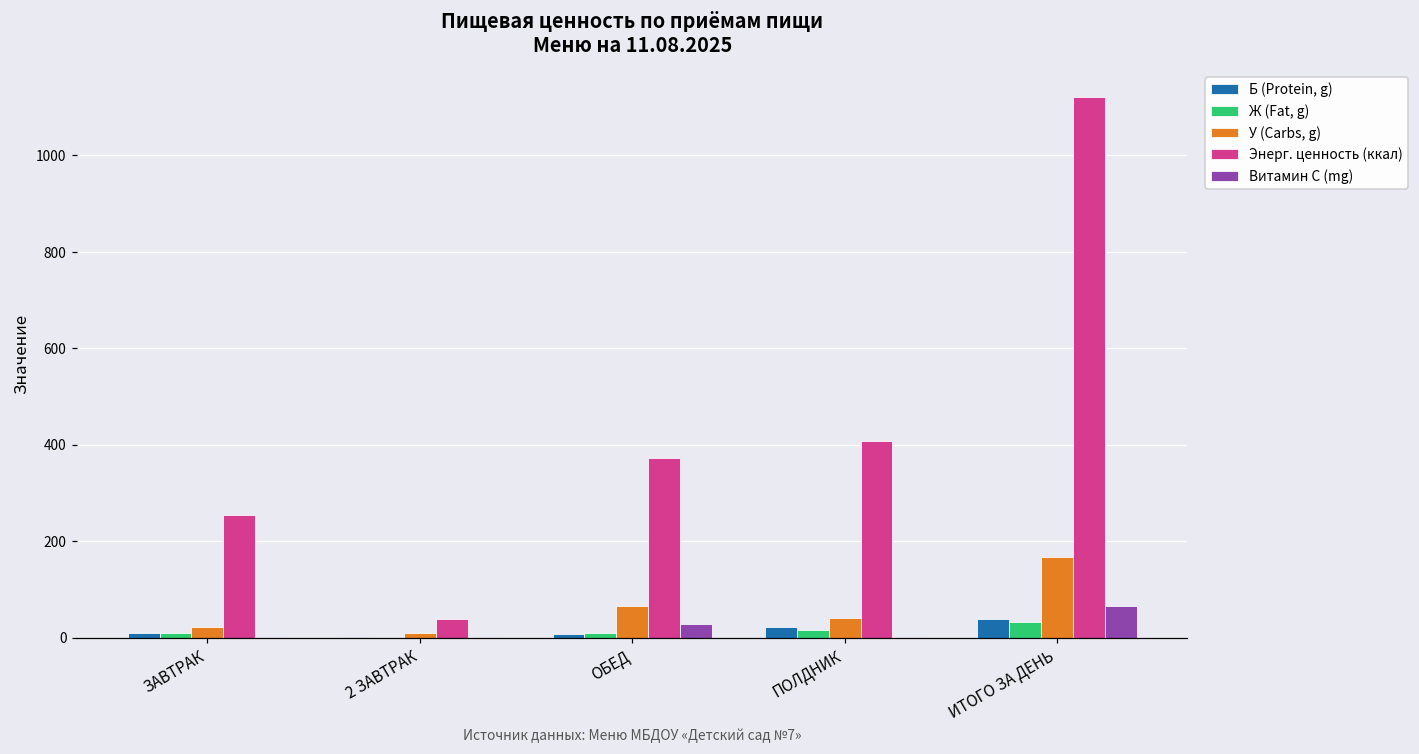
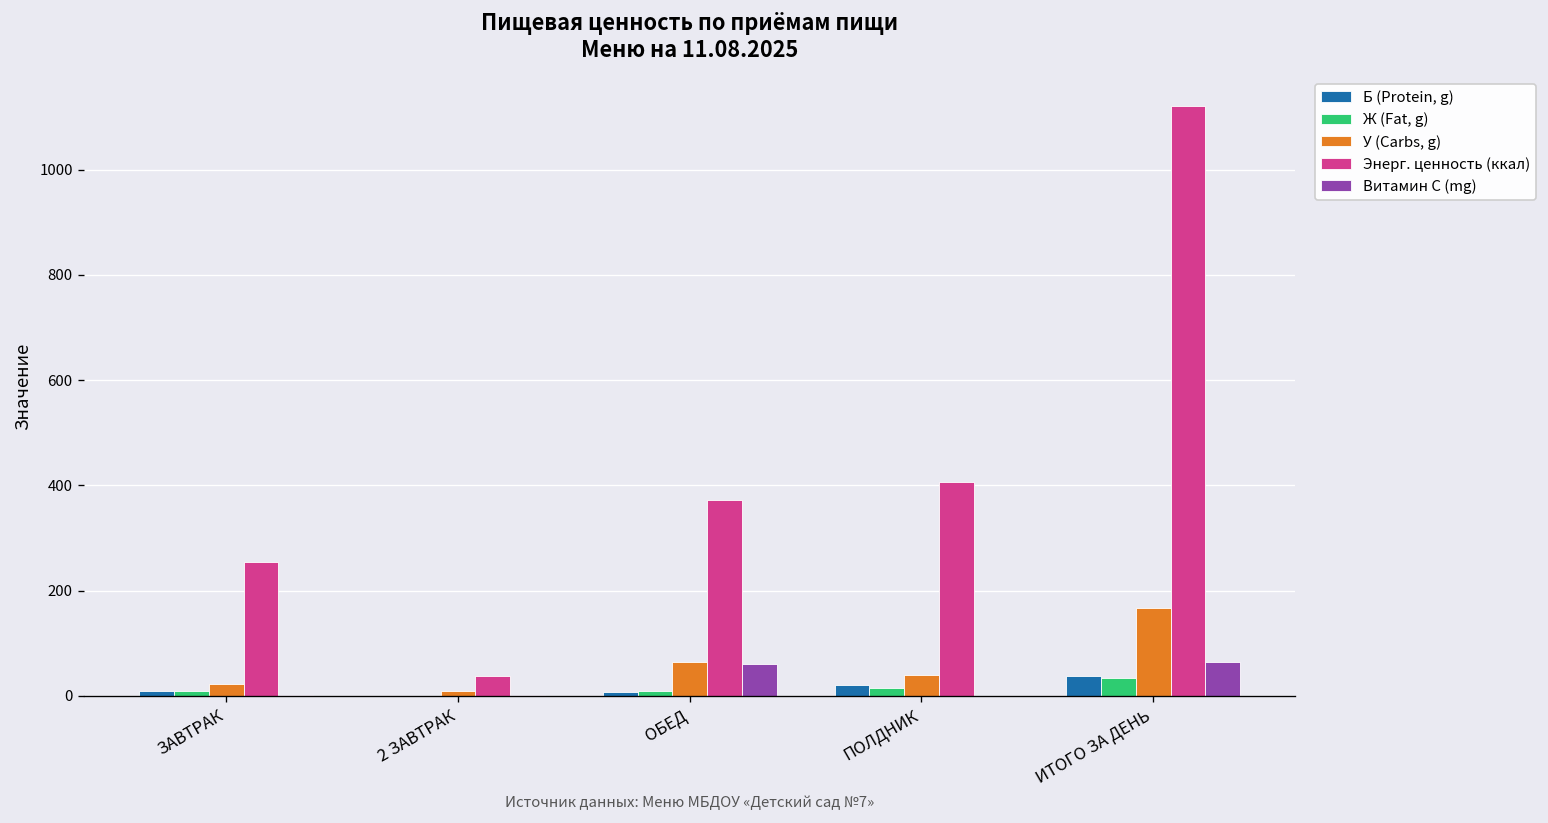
  {
    "Б (Protein, g)": {
      "ЗАВТРАК": 10,
      "ОБЕД": 10,
      "ПОЛДНИК": 20,
      "ИТОГО ЗА ДЕНЬ": 40
    },
    "Ж (Fat, g)": {
      "ЗАВТРАК": 10,
      "2 ЗАВТРАК": 0,
      "ОБЕД": 10,
      "ПОЛДНИК": 20,
      "ИТОГО ЗА ДЕНЬ": 30
    },
    "У (Carbs, g)": {
      "ЗАВТРАК": 20,
      "2 ЗАВТРАК": 10,
      "ОБЕД": 70,
      "ПОЛДНИК": 40,
      "ИТОГО ЗА ДЕНЬ": 170
    },
    "Энерг. ценность (ккал)": {
      "ЗАВТРАК": 250,
      "2 ЗАВТРАК": 40,
      "ОБЕД": 370,
      "ПОЛДНИК": 410,
      "ИТОГО ЗА ДЕНЬ": 1120
    },
    "Витамин С (mg)": {
-     "ОБЕД": 30,
+     "ОБЕД": 60,
      "ИТОГО ЗА ДЕНЬ": 70
    }
  }
